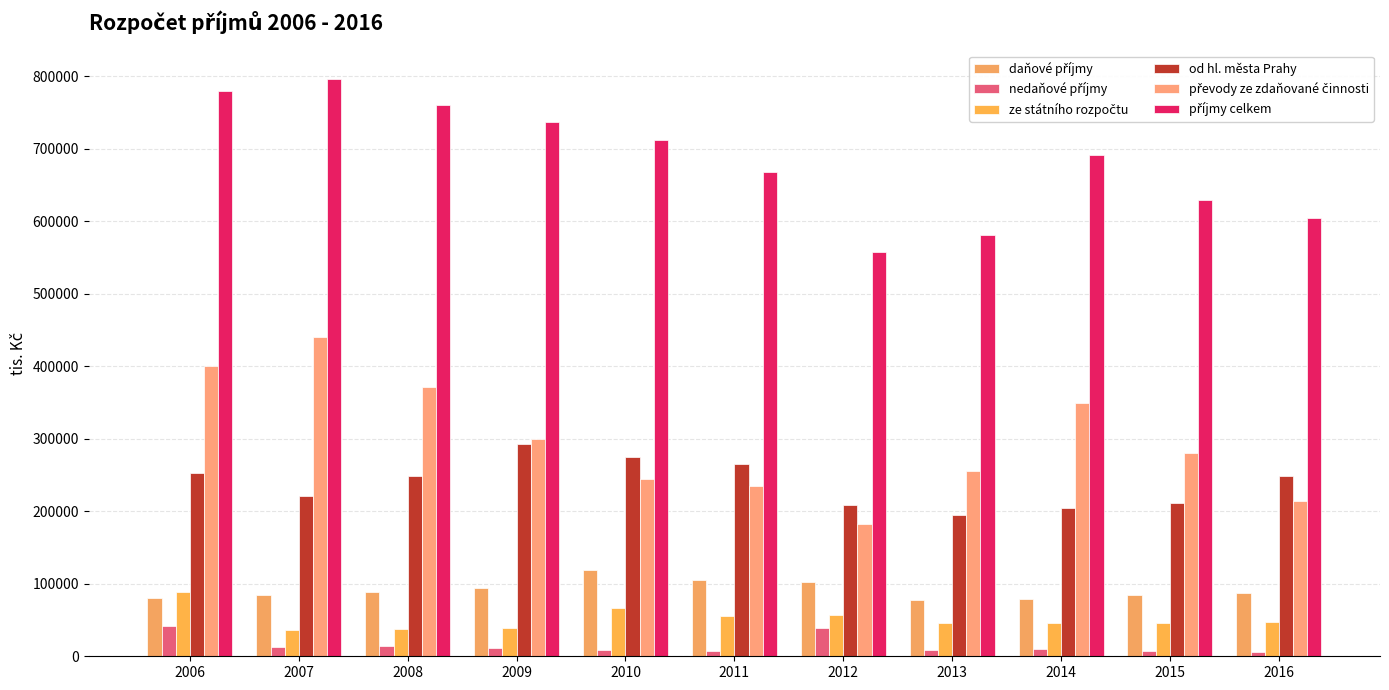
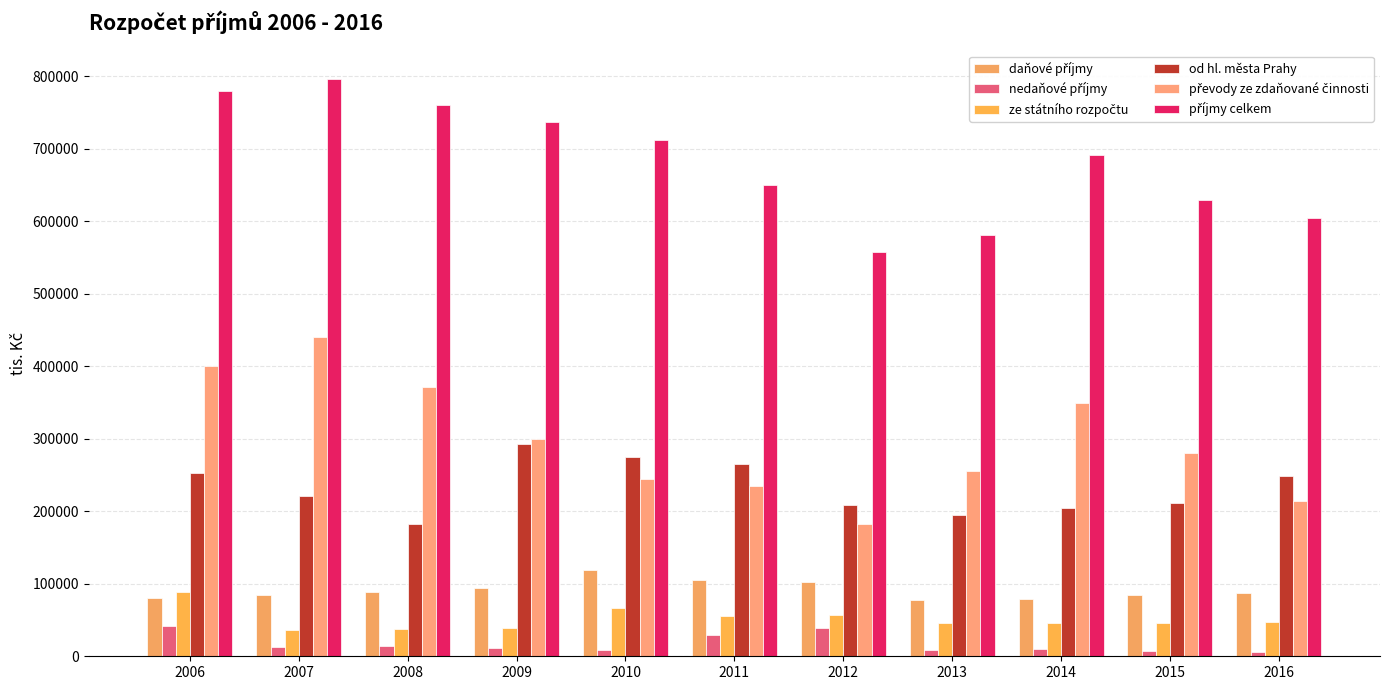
  {
    "nedaňové příjmy": {
      "2006": 40000,
      "2007": 10000,
      "2008": 10000,
      "2009": 10000,
      "2010": 10000,
-     "2011": 10000,
+     "2011": 30000,
      "2012": 40000,
      "2013": 10000,
      "2014": 10000,
      "2015": 10000,
      "2016": 10000
    },
    "od hl. města Prahy": {
      "2006": 250000,
      "2007": 220000,
-     "2008": 250000,
+     "2008": 180000,
      "2009": 290000,
      "2010": 270000,
      "2011": 270000,
      "2012": 210000,
      "2013": 190000,
      "2014": 200000,
      "2015": 210000,
      "2016": 250000
    },
    "příjmy celkem": {
      "2006": 780000,
      "2007": 800000,
      "2008": 760000,
      "2009": 740000,
      "2010": 710000,
-     "2011": 670000,
+     "2011": 650000,
      "2012": 560000,
      "2013": 580000,
      "2014": 690000,
      "2015": 630000,
      "2016": 600000
    }
  }
